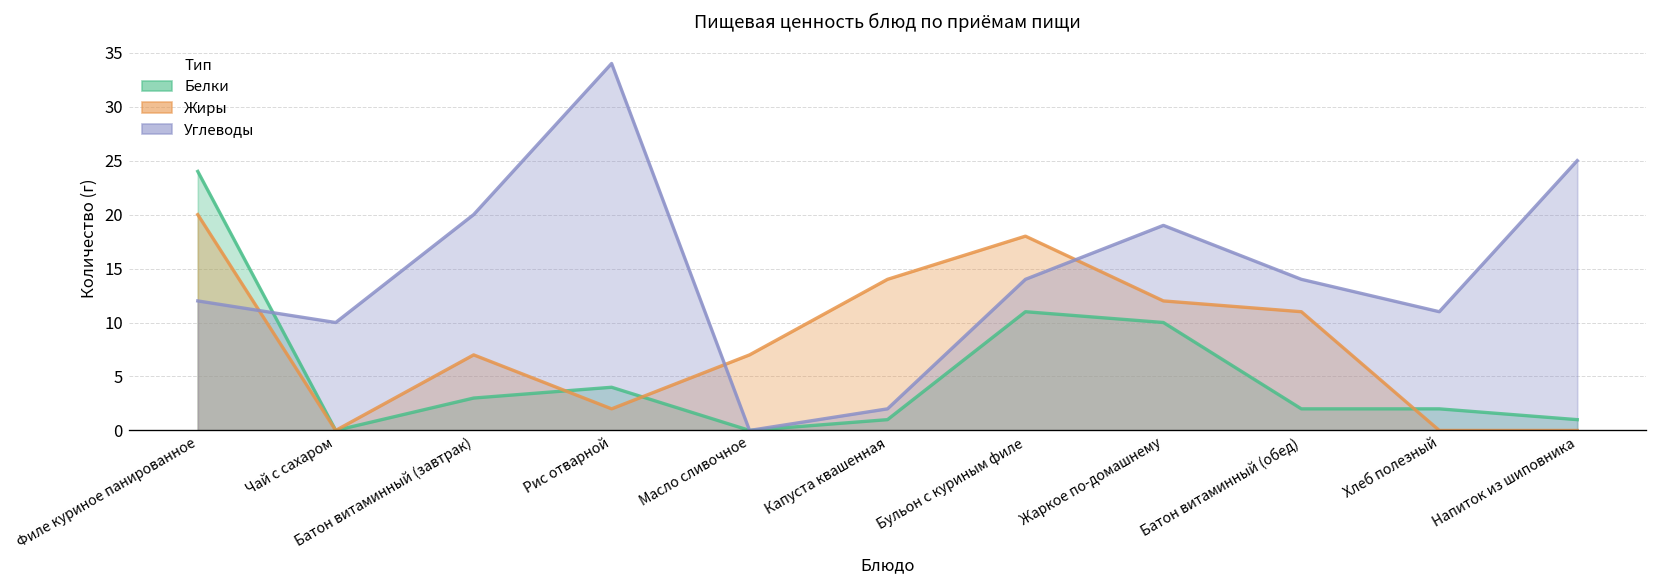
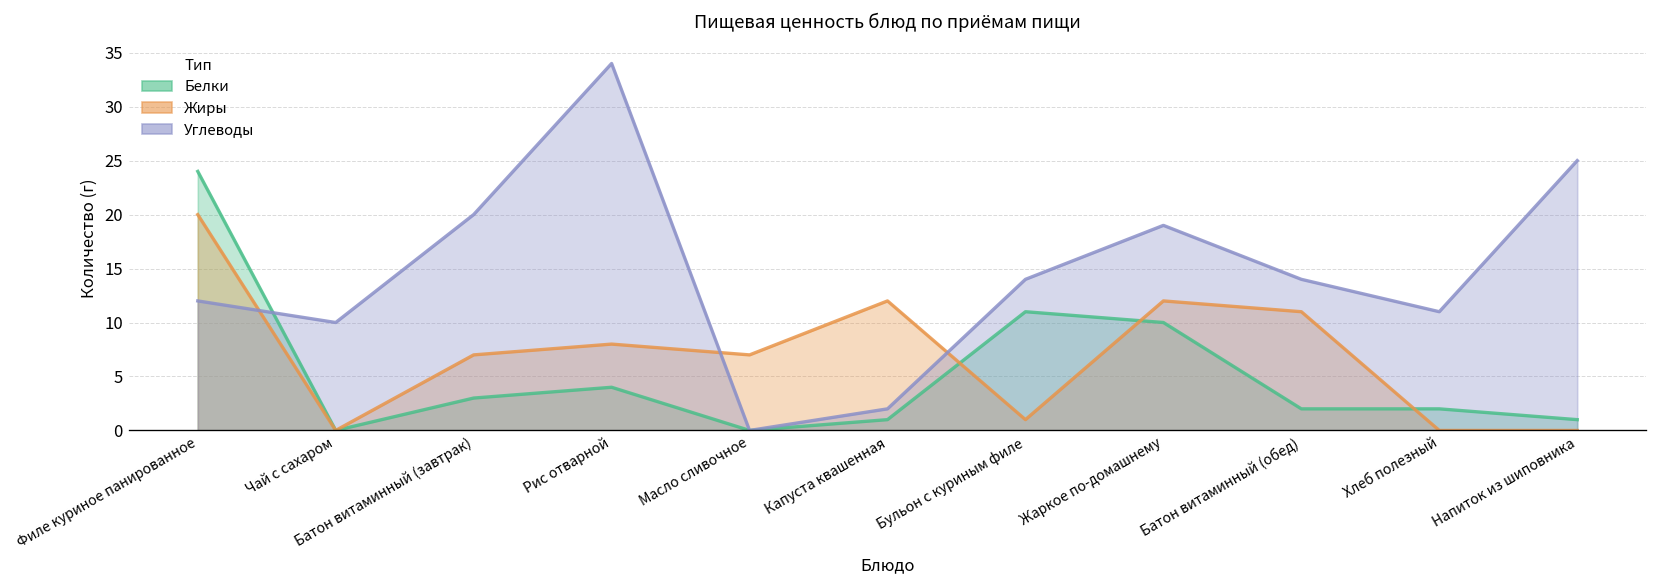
  {
    "Жиры": {
      "Филе куриное панированное": 20,
      "Батон витаминный (завтрак)": 7,
-     "Рис отварной": 2,
+     "Рис отварной": 8,
      "Масло сливочное": 7,
-     "Капуста квашенная": 14,
-     "Бульон с куриным филе": 18,
+     "Капуста квашенная": 12,
+     "Бульон с куриным филе": 1,
      "Жаркое по-домашнему": 12,
      "Батон витаминный (обед)": 11,
      "Хлеб полезный": 0,
      "Напиток из шиповника": 0
    }
  }
